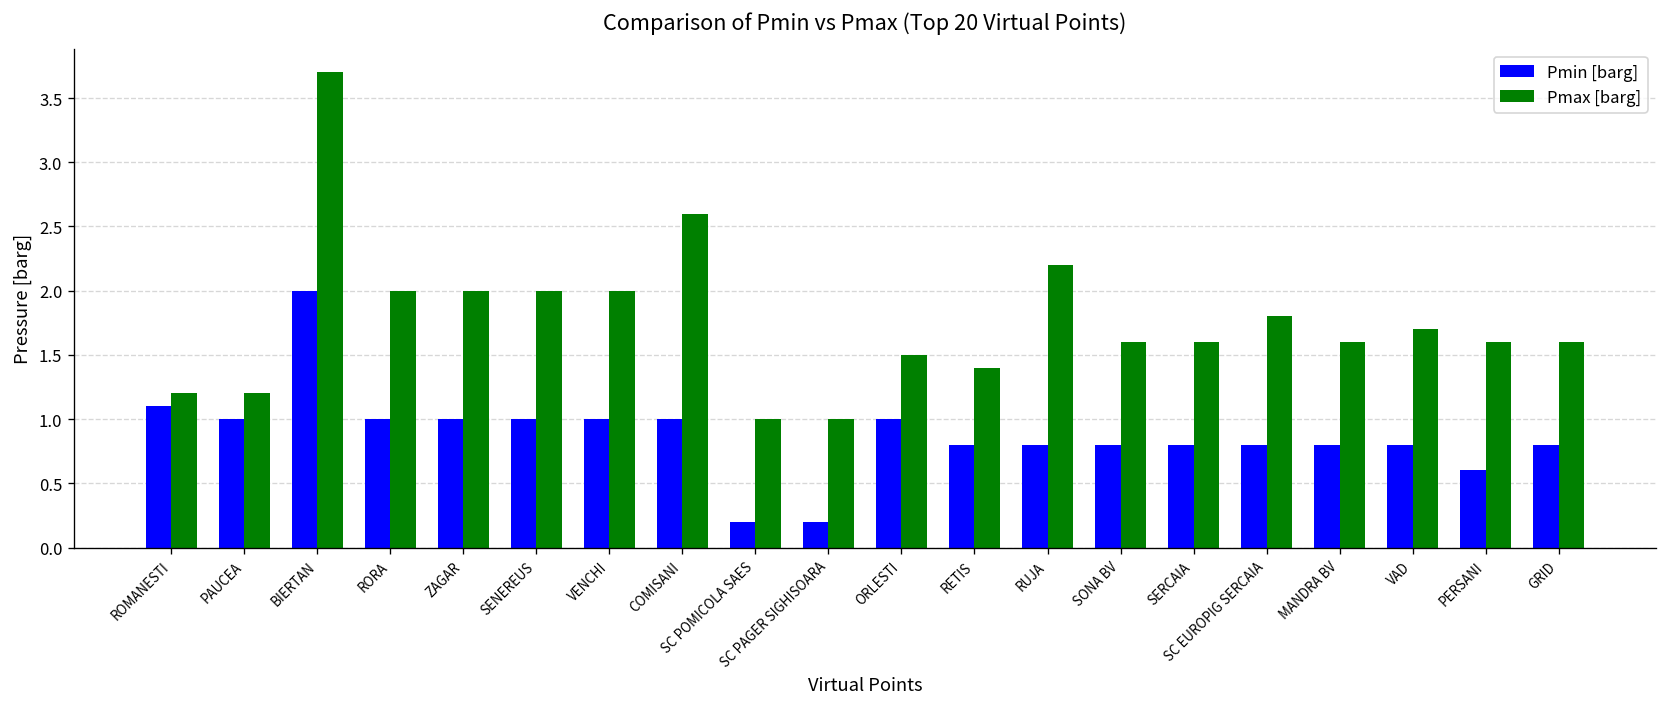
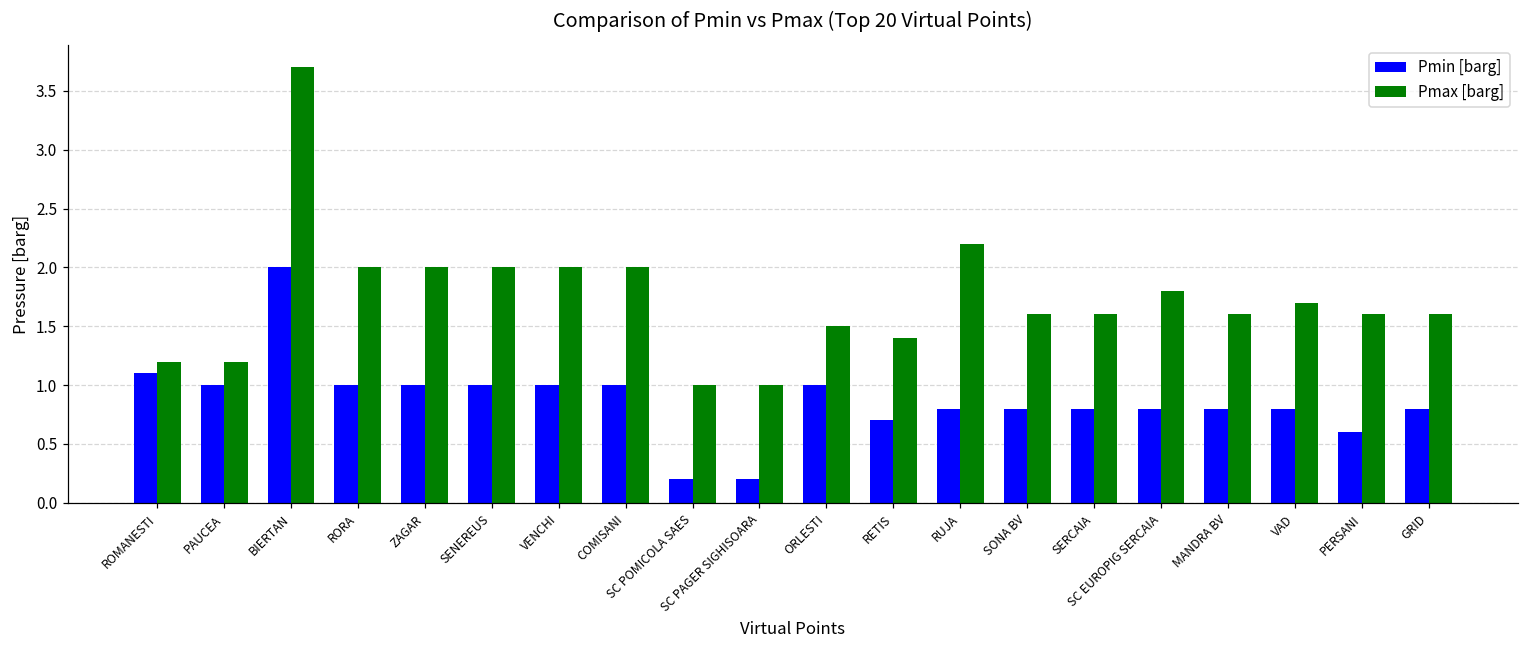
  {
    "Pmin [barg]": {
      "ROMANESTI": 1.1,
      "PAUCEA": 1.0,
      "BIERTAN": 2.0,
      "RORA": 1.0,
      "ZAGAR": 1.0,
      "SENEREUS": 1.0,
      "VENCHI": 1.0,
      "COMISANI": 1.0,
      "SC POMICOLA SAES": 0.2,
      "SC PAGER SIGHISOARA": 0.2,
      "ORLESTI": 1.0,
-     "RETIS": 0.8,
+     "RETIS": 0.7,
      "RUJA": 0.8,
      "SONA BV": 0.8,
      "SERCAIA": 0.8,
      "SC EUROPIG SERCAIA": 0.8,
      "MANDRA BV": 0.8,
      "VAD": 0.8,
      "PERSANI": 0.6,
      "GRID": 0.8
    },
    "Pmax [barg]": {
      "ROMANESTI": 1.2,
      "PAUCEA": 1.2,
      "BIERTAN": 3.7,
      "RORA": 2.0,
      "ZAGAR": 2.0,
      "SENEREUS": 2.0,
      "VENCHI": 2.0,
-     "COMISANI": 2.6,
+     "COMISANI": 2.0,
      "SC POMICOLA SAES": 1.0,
      "SC PAGER SIGHISOARA": 1.0,
      "ORLESTI": 1.5,
      "RETIS": 1.4,
      "RUJA": 2.2,
      "SONA BV": 1.6,
      "SERCAIA": 1.6,
      "SC EUROPIG SERCAIA": 1.8,
      "MANDRA BV": 1.6,
      "VAD": 1.7,
      "PERSANI": 1.6,
      "GRID": 1.6
    }
  }
